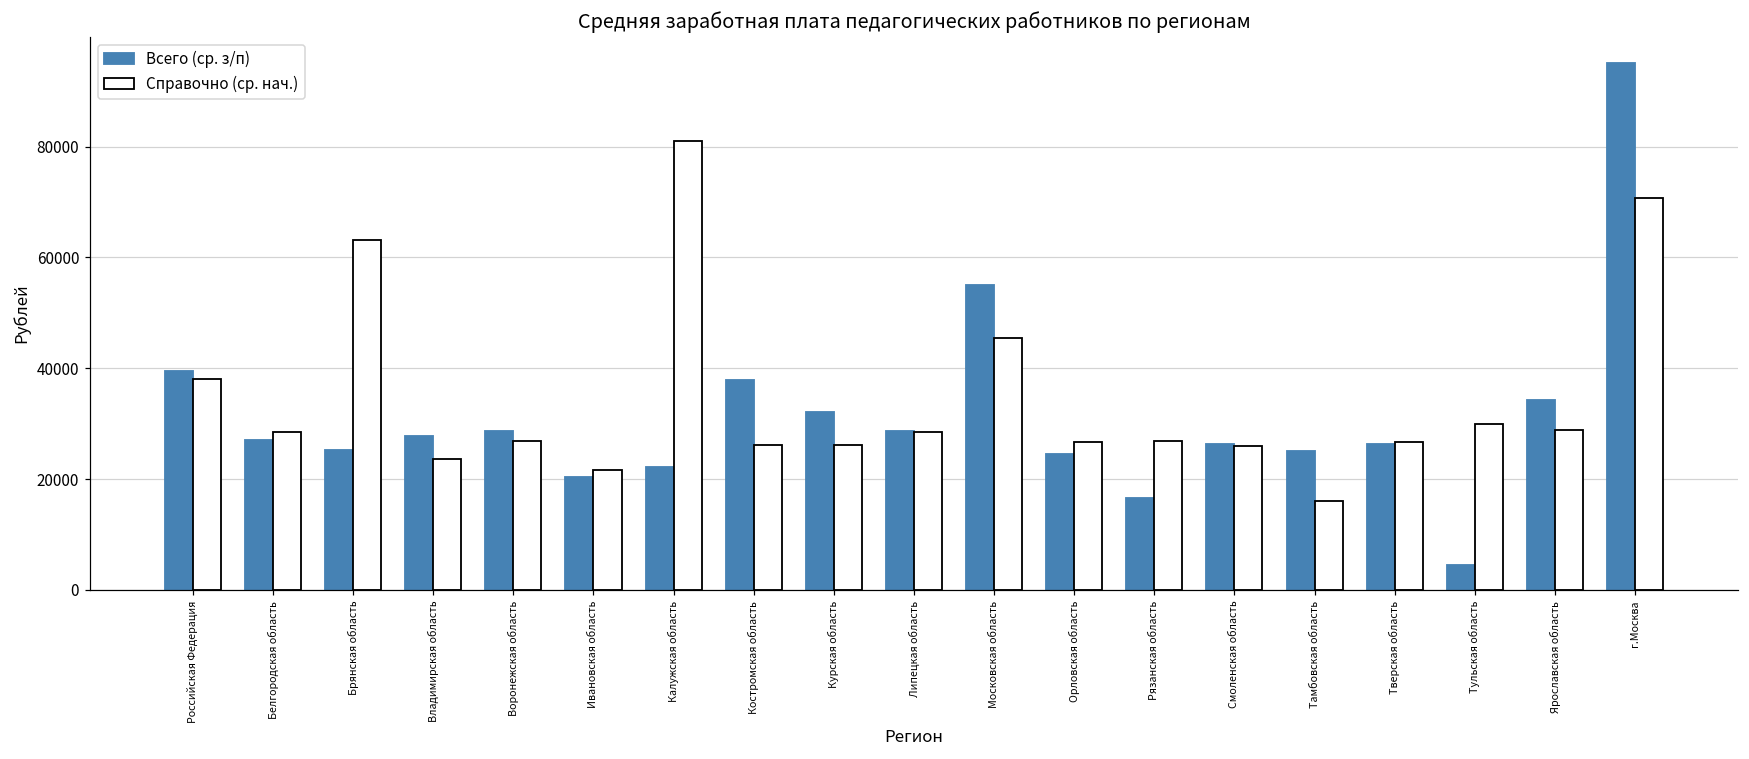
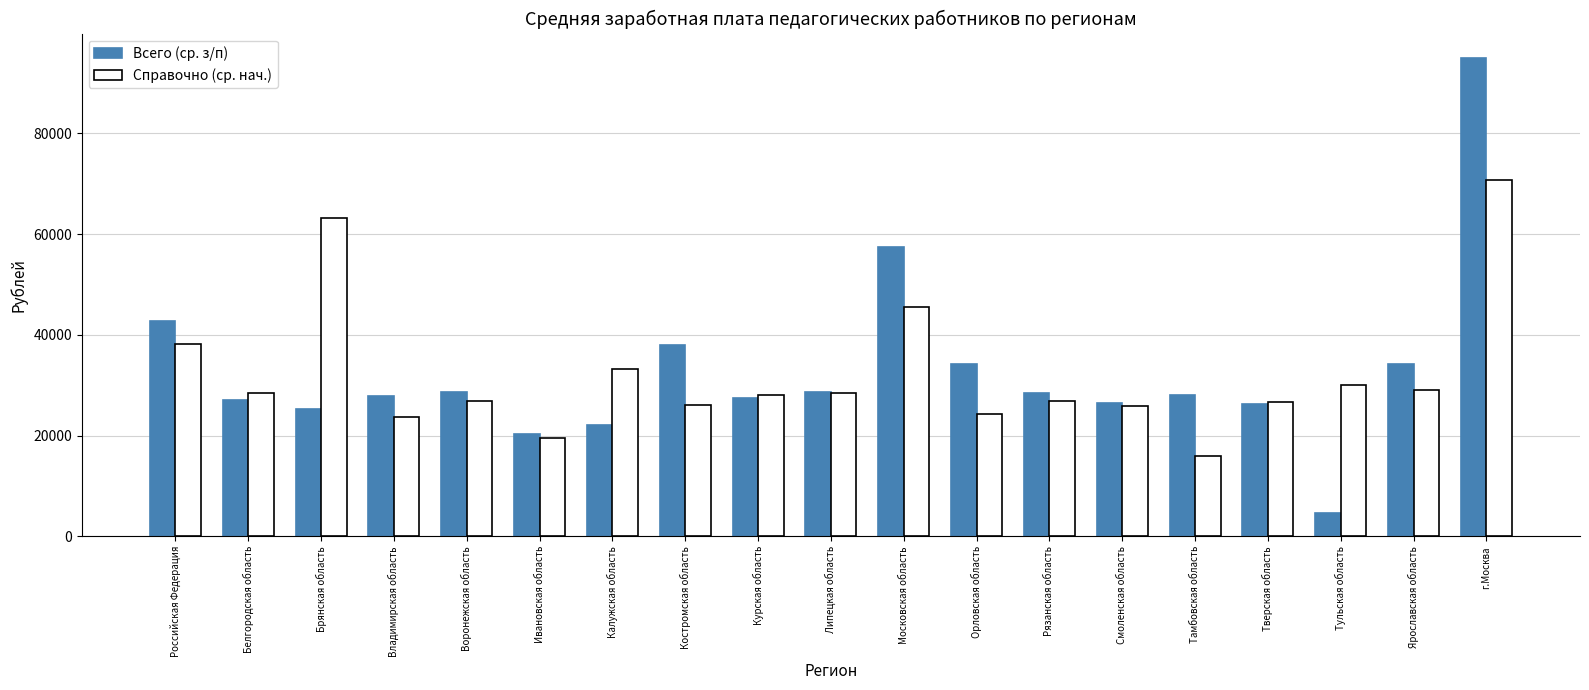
  {
    "Всего (ср. з/п)": {
-     "Российская Федерация": 39000,
+     "Российская Федерация": 43000,
      "Белгородская область": 27000,
      "Брянская область": 25000,
      "Владимирская область": 28000,
      "Воронежская область": 29000,
      "Ивановская область": 20000,
      "Калужская область": 22000,
      "Костромская область": 38000,
-     "Курская область": 32000,
+     "Курская область": 27000,
      "Липецкая область": 29000,
-     "Московская область": 55000,
-     "Орловская область": 25000,
-     "Рязанская область": 17000,
+     "Московская область": 57000,
+     "Орловская область": 34000,
+     "Рязанская область": 29000,
      "Смоленская область": 26000,
-     "Тамбовская область": 25000,
+     "Тамбовская область": 28000,
      "Тверская область": 26000,
      "Тульская область": 5000,
      "Ярославская область": 34000,
      "г.Москва": 95000
    },
    "Справочно (ср. нач.)": {
      "Российская Федерация": 38000,
      "Белгородская область": 28000,
      "Брянская область": 63000,
      "Владимирская область": 24000,
      "Воронежская область": 27000,
-     "Ивановская область": 22000,
-     "Калужская область": 81000,
+     "Ивановская область": 19000,
+     "Калужская область": 33000,
      "Костромская область": 26000,
-     "Курская область": 26000,
+     "Курская область": 28000,
      "Липецкая область": 29000,
      "Московская область": 46000,
-     "Орловская область": 27000,
+     "Орловская область": 24000,
      "Рязанская область": 27000,
      "Смоленская область": 26000,
      "Тамбовская область": 16000,
      "Тверская область": 27000,
      "Тульская область": 30000,
      "Ярославская область": 29000,
      "г.Москва": 71000
    }
  }
